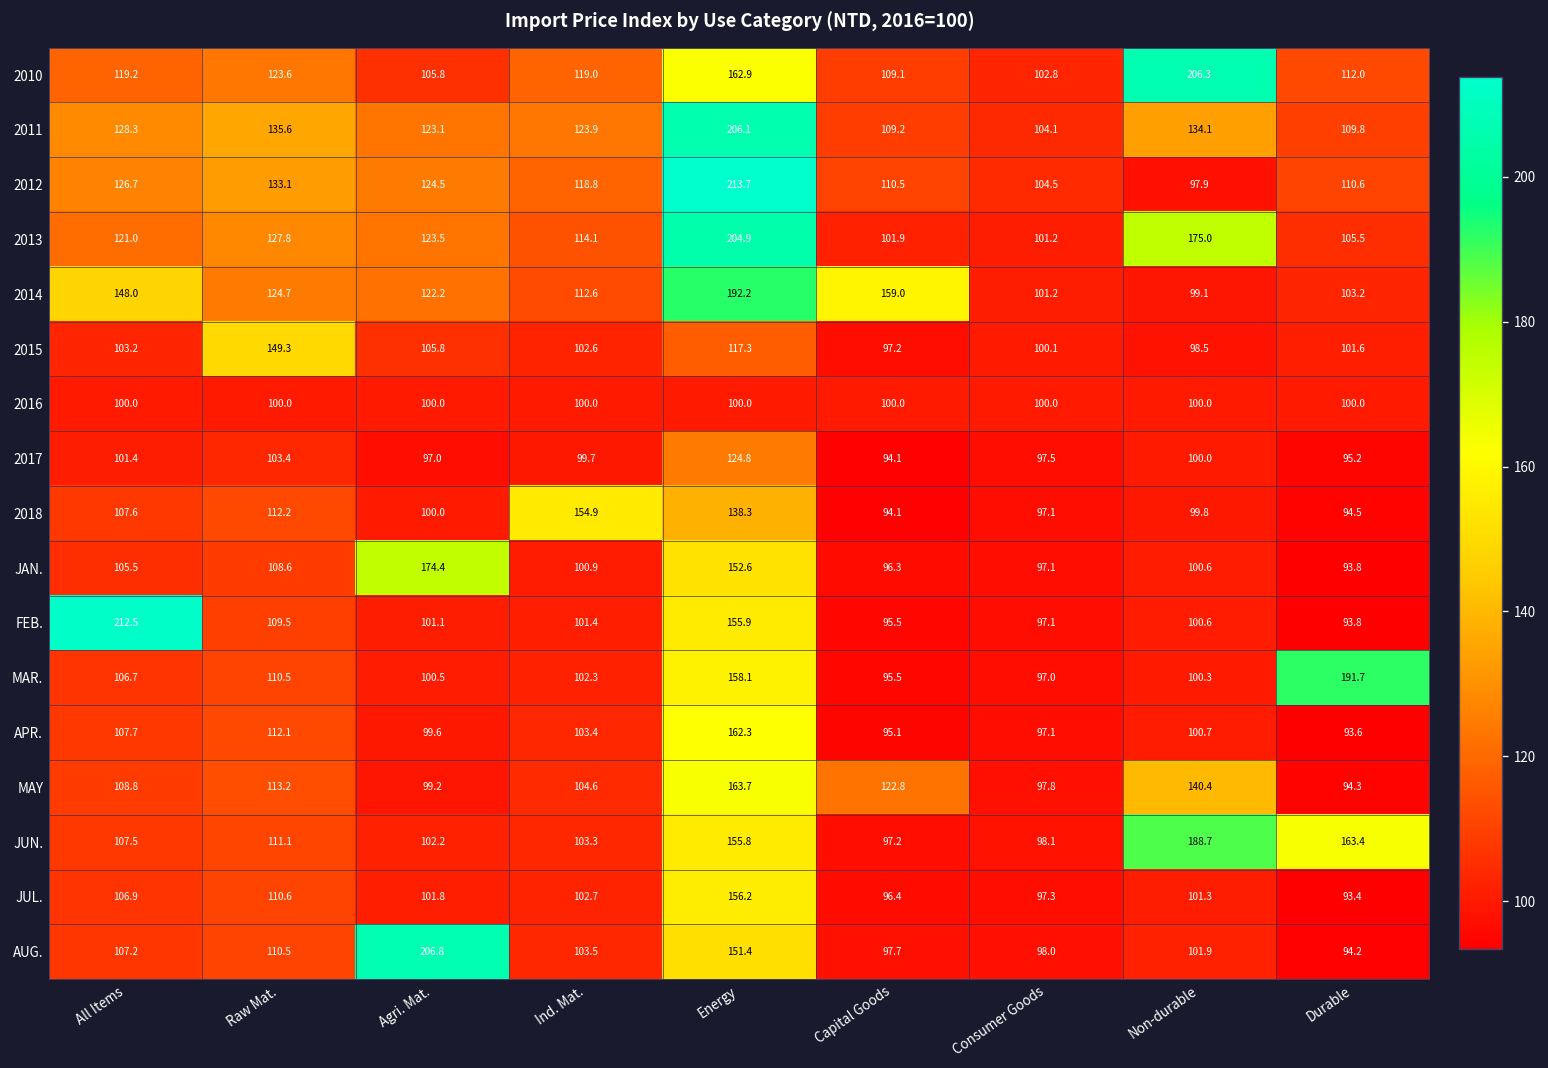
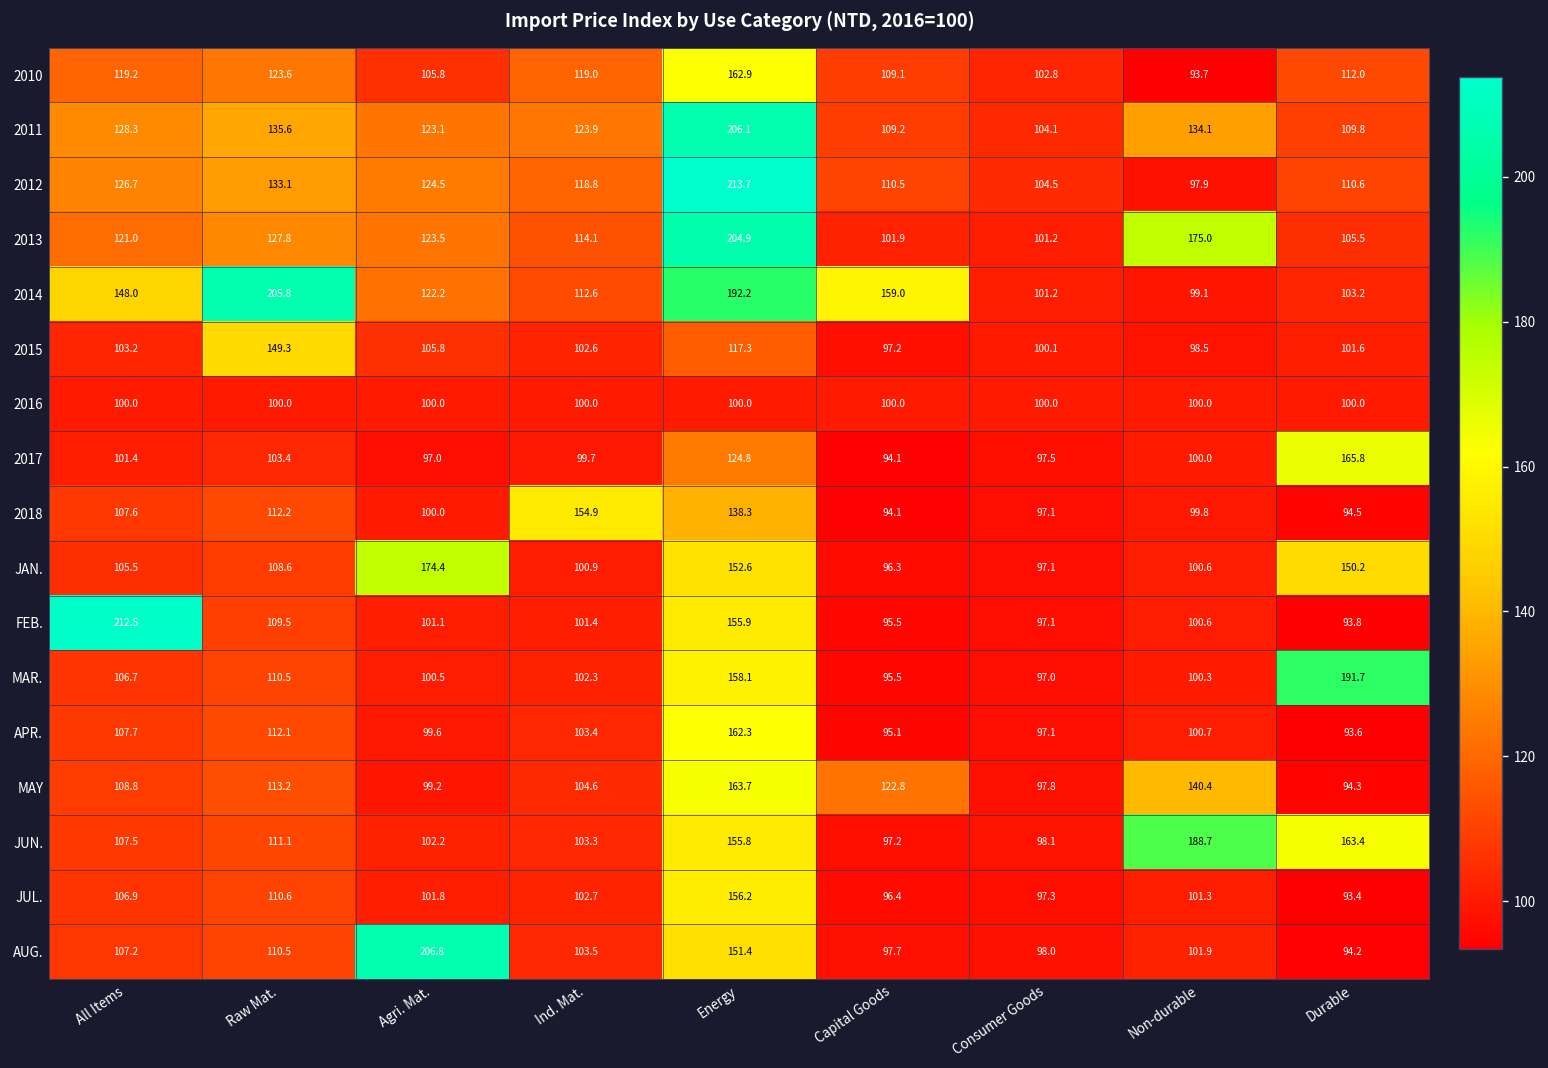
  {
    "2010": {
      "All Items": 119.2,
      "Raw Mat.": 123.6,
      "Agri. Mat.": 105.8,
      "Ind. Mat.": 119.0,
      "Energy": 162.9,
      "Capital Goods": 109.1,
      "Consumer Goods": 102.8,
-     "Non-durable": 206.3,
+     "Non-durable": 93.7,
      "Durable": 112.0
    },
    "2011": {
      "All Items": 128.3,
      "Raw Mat.": 135.6,
      "Agri. Mat.": 123.1,
      "Ind. Mat.": 123.9,
      "Energy": 206.1,
      "Capital Goods": 109.2,
      "Consumer Goods": 104.1,
      "Non-durable": 134.1,
      "Durable": 109.8
    },
    "2012": {
      "All Items": 126.7,
      "Raw Mat.": 133.1,
      "Agri. Mat.": 124.5,
      "Ind. Mat.": 118.8,
      "Energy": 213.7,
      "Capital Goods": 110.5,
      "Consumer Goods": 104.5,
      "Non-durable": 97.9,
      "Durable": 110.6
    },
    "2013": {
      "All Items": 121.0,
      "Raw Mat.": 127.8,
      "Agri. Mat.": 123.5,
      "Ind. Mat.": 114.1,
      "Energy": 204.9,
      "Capital Goods": 101.9,
      "Consumer Goods": 101.2,
      "Non-durable": 175.0,
      "Durable": 105.5
    },
    "2014": {
      "All Items": 148.0,
-     "Raw Mat.": 124.7,
+     "Raw Mat.": 205.8,
      "Agri. Mat.": 122.2,
      "Ind. Mat.": 112.6,
      "Energy": 192.2,
      "Capital Goods": 159.0,
      "Consumer Goods": 101.2,
      "Non-durable": 99.1,
      "Durable": 103.2
    },
    "2015": {
      "All Items": 103.2,
      "Raw Mat.": 149.3,
      "Agri. Mat.": 105.8,
      "Ind. Mat.": 102.6,
      "Energy": 117.3,
      "Capital Goods": 97.2,
      "Consumer Goods": 100.1,
      "Non-durable": 98.5,
      "Durable": 101.6
    },
    "2016": {
      "All Items": 100.0,
      "Raw Mat.": 100.0,
      "Agri. Mat.": 100.0,
      "Ind. Mat.": 100.0,
      "Energy": 100.0,
      "Capital Goods": 100.0,
      "Consumer Goods": 100.0,
      "Non-durable": 100.0,
      "Durable": 100.0
    },
    "2017": {
      "All Items": 101.4,
      "Raw Mat.": 103.4,
      "Agri. Mat.": 97.0,
      "Ind. Mat.": 99.7,
      "Energy": 124.8,
      "Capital Goods": 94.1,
      "Consumer Goods": 97.5,
      "Non-durable": 100.0,
-     "Durable": 95.2
+     "Durable": 165.8
    },
    "2018": {
      "All Items": 107.6,
      "Raw Mat.": 112.2,
      "Agri. Mat.": 100.0,
      "Ind. Mat.": 154.9,
      "Energy": 138.3,
      "Capital Goods": 94.1,
      "Consumer Goods": 97.1,
      "Non-durable": 99.8,
      "Durable": 94.5
    },
    "JAN.": {
      "All Items": 105.5,
      "Raw Mat.": 108.6,
      "Agri. Mat.": 174.4,
      "Ind. Mat.": 100.9,
      "Energy": 152.6,
      "Capital Goods": 96.3,
      "Consumer Goods": 97.1,
      "Non-durable": 100.6,
-     "Durable": 93.8
+     "Durable": 150.2
    },
    "FEB.": {
      "All Items": 212.5,
      "Raw Mat.": 109.5,
      "Agri. Mat.": 101.1,
      "Ind. Mat.": 101.4,
      "Energy": 155.9,
      "Capital Goods": 95.5,
      "Consumer Goods": 97.1,
      "Non-durable": 100.6,
      "Durable": 93.8
    },
    "MAR.": {
      "All Items": 106.7,
      "Raw Mat.": 110.5,
      "Agri. Mat.": 100.5,
      "Ind. Mat.": 102.3,
      "Energy": 158.1,
      "Capital Goods": 95.5,
      "Consumer Goods": 97.0,
      "Non-durable": 100.3,
      "Durable": 191.7
    },
    "APR.": {
      "All Items": 107.7,
      "Raw Mat.": 112.1,
      "Agri. Mat.": 99.6,
      "Ind. Mat.": 103.4,
      "Energy": 162.3,
      "Capital Goods": 95.1,
      "Consumer Goods": 97.1,
      "Non-durable": 100.7,
      "Durable": 93.6
    },
    "MAY": {
      "All Items": 108.8,
      "Raw Mat.": 113.2,
      "Agri. Mat.": 99.2,
      "Ind. Mat.": 104.6,
      "Energy": 163.7,
      "Capital Goods": 122.8,
      "Consumer Goods": 97.8,
      "Non-durable": 140.4,
      "Durable": 94.3
    },
    "JUN.": {
      "All Items": 107.5,
      "Raw Mat.": 111.1,
      "Agri. Mat.": 102.2,
      "Ind. Mat.": 103.3,
      "Energy": 155.8,
      "Capital Goods": 97.2,
      "Consumer Goods": 98.1,
      "Non-durable": 188.7,
      "Durable": 163.4
    },
    "JUL.": {
      "All Items": 106.9,
      "Raw Mat.": 110.6,
      "Agri. Mat.": 101.8,
      "Ind. Mat.": 102.7,
      "Energy": 156.2,
      "Capital Goods": 96.4,
      "Consumer Goods": 97.3,
      "Non-durable": 101.3,
      "Durable": 93.4
    },
    "AUG.": {
      "All Items": 107.2,
      "Raw Mat.": 110.5,
      "Agri. Mat.": 206.8,
      "Ind. Mat.": 103.5,
      "Energy": 151.4,
      "Capital Goods": 97.7,
      "Consumer Goods": 98.0,
      "Non-durable": 101.9,
      "Durable": 94.2
    }
  }
